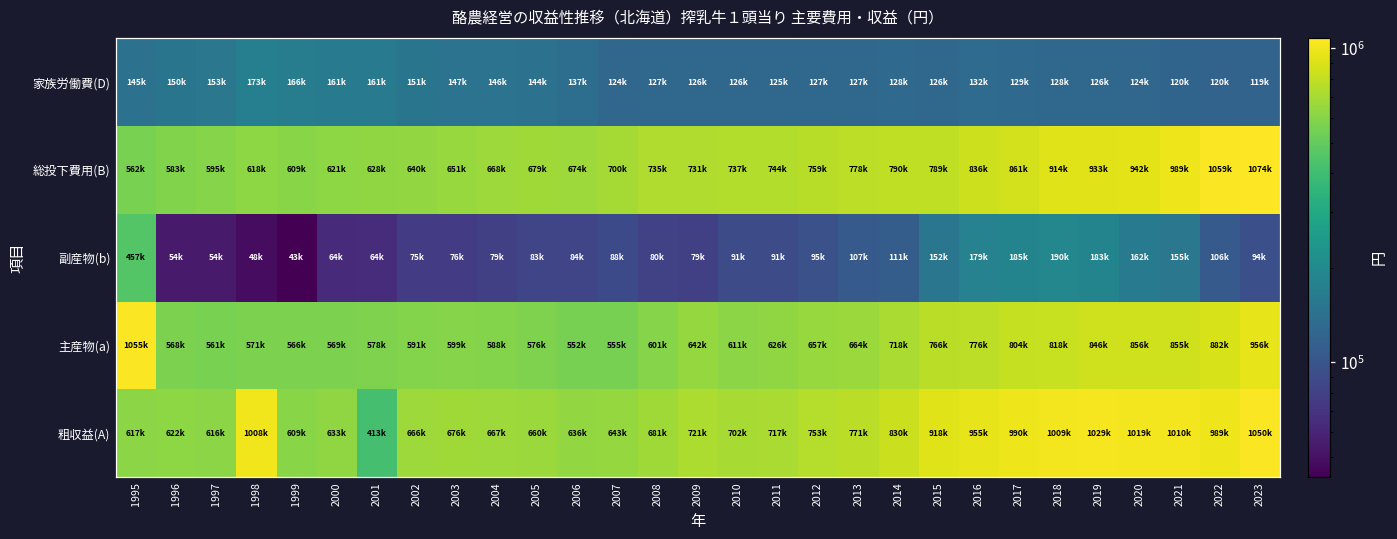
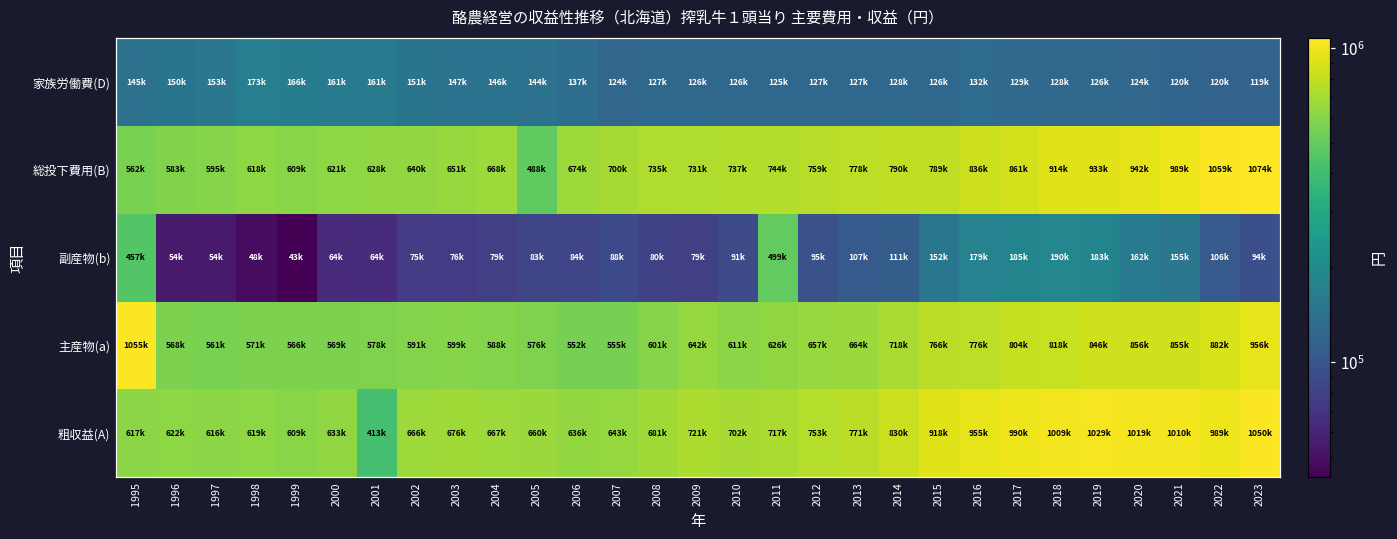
  {
    "家族労働費(D)": {
      "1995": "145k",
      "1996": "150k",
      "1997": "153k",
      "1998": "173k",
      "1999": "166k",
      "2000": "161k",
      "2001": "161k",
      "2002": "151k",
      "2003": "147k",
      "2004": "146k",
      "2005": "144k",
      "2006": "137k",
      "2007": "124k",
      "2008": "127k",
      "2009": "126k",
      "2010": "126k",
      "2011": "125k",
      "2012": "127k",
      "2013": "127k",
      "2014": "128k",
      "2015": "126k",
      "2016": "132k",
      "2017": "129k",
      "2018": "128k",
      "2019": "126k",
      "2020": "124k",
      "2021": "120k",
      "2022": "120k",
      "2023": "119k"
    },
    "総投下費用(B)": {
      "1995": "562k",
      "1996": "583k",
      "1997": "595k",
      "1998": "618k",
      "1999": "609k",
      "2000": "621k",
      "2001": "628k",
      "2002": "640k",
      "2003": "651k",
      "2004": "668k",
-     "2005": "679k",
+     "2005": "488k",
      "2006": "674k",
      "2007": "700k",
      "2008": "735k",
      "2009": "731k",
      "2010": "737k",
      "2011": "744k",
      "2012": "759k",
      "2013": "778k",
      "2014": "790k",
      "2015": "789k",
      "2016": "836k",
      "2017": "861k",
      "2018": "914k",
      "2019": "933k",
      "2020": "942k",
      "2021": "989k",
      "2022": "1059k",
      "2023": "1074k"
    },
    "副産物(b)": {
      "1995": "457k",
      "1996": "54k",
      "1997": "54k",
      "1998": "48k",
      "1999": "43k",
      "2000": "64k",
      "2001": "64k",
      "2002": "75k",
      "2003": "76k",
      "2004": "79k",
      "2005": "83k",
      "2006": "84k",
      "2007": "88k",
      "2008": "80k",
      "2009": "79k",
      "2010": "91k",
-     "2011": "91k",
+     "2011": "499k",
      "2012": "95k",
      "2013": "107k",
      "2014": "111k",
      "2015": "152k",
      "2016": "179k",
      "2017": "185k",
      "2018": "190k",
      "2019": "183k",
      "2020": "162k",
      "2021": "155k",
      "2022": "106k",
      "2023": "94k"
    },
    "主産物(a)": {
      "1995": "1055k",
      "1996": "568k",
      "1997": "561k",
      "1998": "571k",
      "1999": "566k",
      "2000": "569k",
      "2001": "578k",
      "2002": "591k",
      "2003": "599k",
      "2004": "588k",
      "2005": "576k",
      "2006": "552k",
      "2007": "555k",
      "2008": "601k",
      "2009": "642k",
      "2010": "611k",
      "2011": "626k",
      "2012": "657k",
      "2013": "664k",
      "2014": "718k",
      "2015": "766k",
      "2016": "776k",
      "2017": "804k",
      "2018": "818k",
      "2019": "846k",
      "2020": "856k",
      "2021": "855k",
      "2022": "882k",
      "2023": "956k"
    },
    "粗収益(A)": {
      "1995": "617k",
      "1996": "622k",
      "1997": "616k",
-     "1998": "1008k",
+     "1998": "619k",
      "1999": "609k",
      "2000": "633k",
      "2001": "413k",
      "2002": "666k",
      "2003": "676k",
      "2004": "667k",
      "2005": "660k",
      "2006": "636k",
      "2007": "643k",
      "2008": "681k",
      "2009": "721k",
      "2010": "702k",
      "2011": "717k",
      "2012": "753k",
      "2013": "771k",
      "2014": "830k",
      "2015": "918k",
      "2016": "955k",
      "2017": "990k",
      "2018": "1009k",
      "2019": "1029k",
      "2020": "1019k",
      "2021": "1010k",
      "2022": "989k",
      "2023": "1050k"
    }
  }
